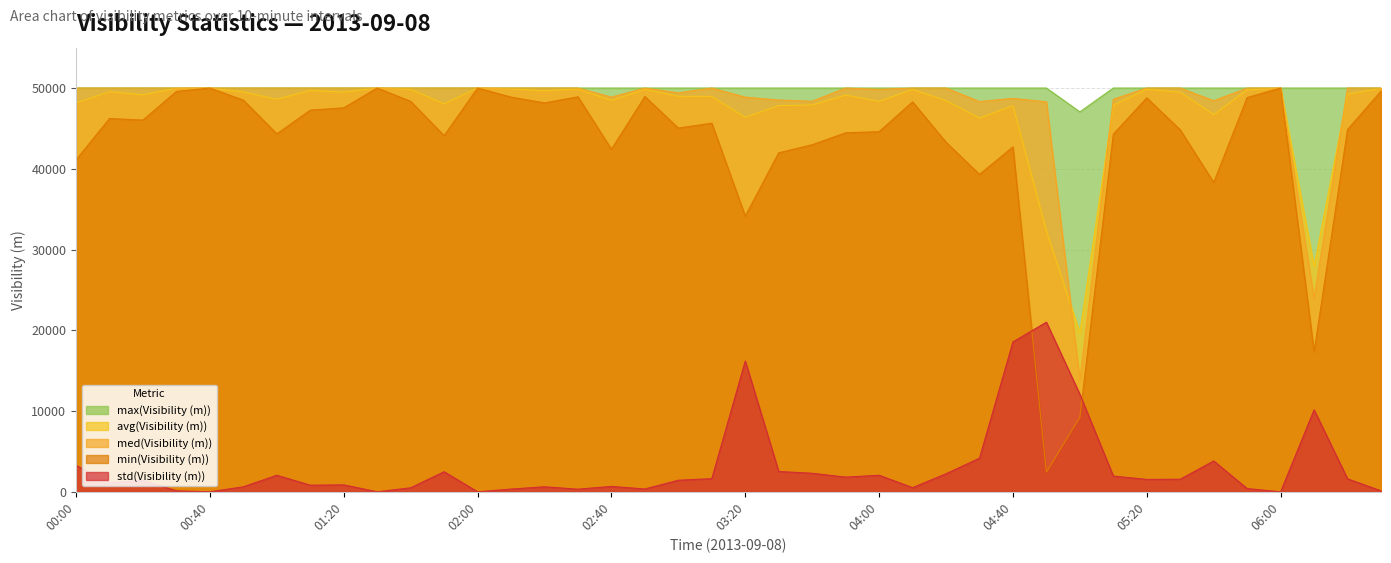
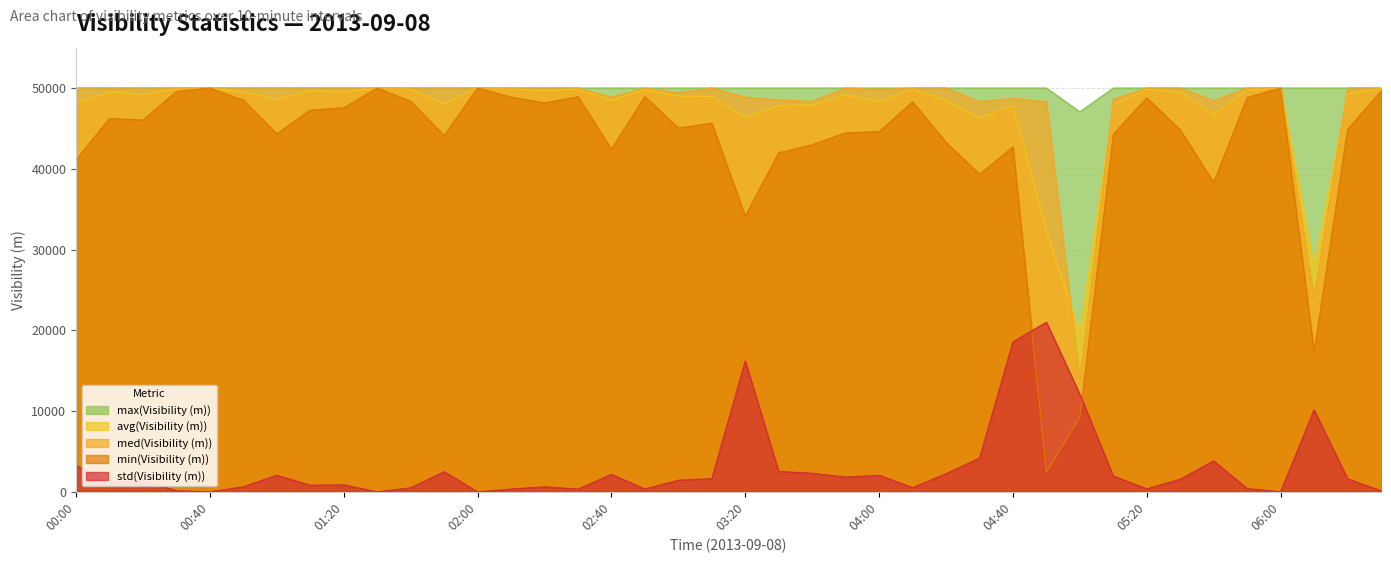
  {
    "max(Visibility (m))": {
      "02:40": 50000,
      "03:20": 50000,
      "04:40": 50000
    },
    "std(Visibility (m))": {
      "00:00": 3000,
      "00:40": 0,
      "01:20": 1000,
      "02:00": 0,
-     "02:40": 1000,
+     "02:40": 2000,
      "03:20": 16000,
      "04:00": 2000,
      "04:40": 19000,
-     "05:20": 2000,
+     "05:20": 0,
      "06:00": 0
    }
  }
